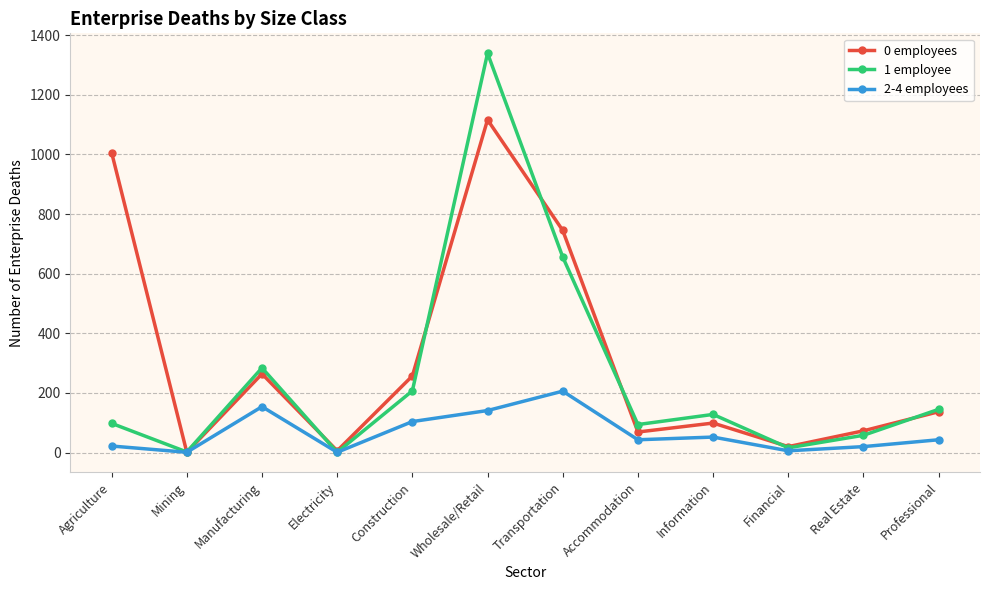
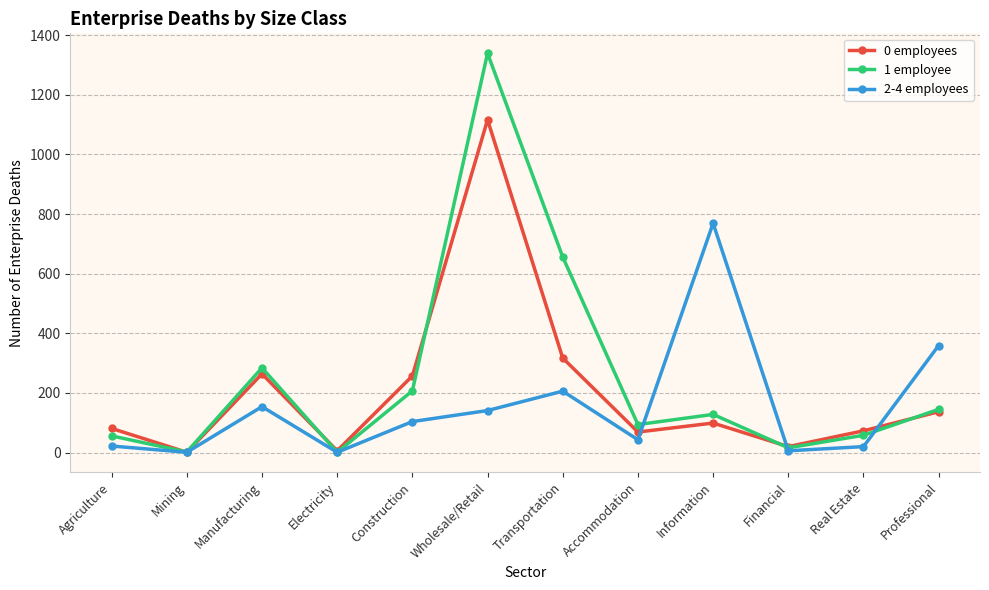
  {
    "0 employees": {
-     "Agriculture": 1010,
+     "Agriculture": 80,
      "Manufacturing": 260,
      "Construction": 260,
      "Wholesale/Retail": 1120,
-     "Transportation": 750,
+     "Transportation": 320,
      "Accommodation": 70,
      "Information": 100,
      "Real Estate": 70
    },
    "1 employee": {
-     "Agriculture": 100,
+     "Agriculture": 60,
      "Manufacturing": 280,
      "Construction": 210,
      "Wholesale/Retail": 1340,
      "Transportation": 660,
      "Accommodation": 90,
      "Information": 130,
      "Real Estate": 60
    },
    "2-4 employees": {
      "Agriculture": 20,
      "Manufacturing": 150,
      "Construction": 100,
      "Wholesale/Retail": 140,
      "Transportation": 210,
      "Accommodation": 40,
-     "Information": 50,
+     "Information": 770,
      "Financial": 10,
      "Real Estate": 20,
-     "Professional": 40
+     "Professional": 360
    }
  }
